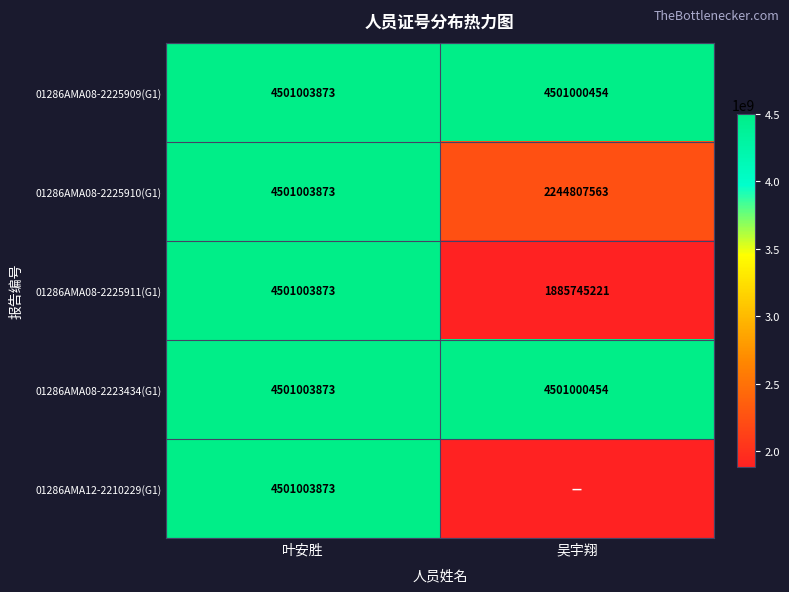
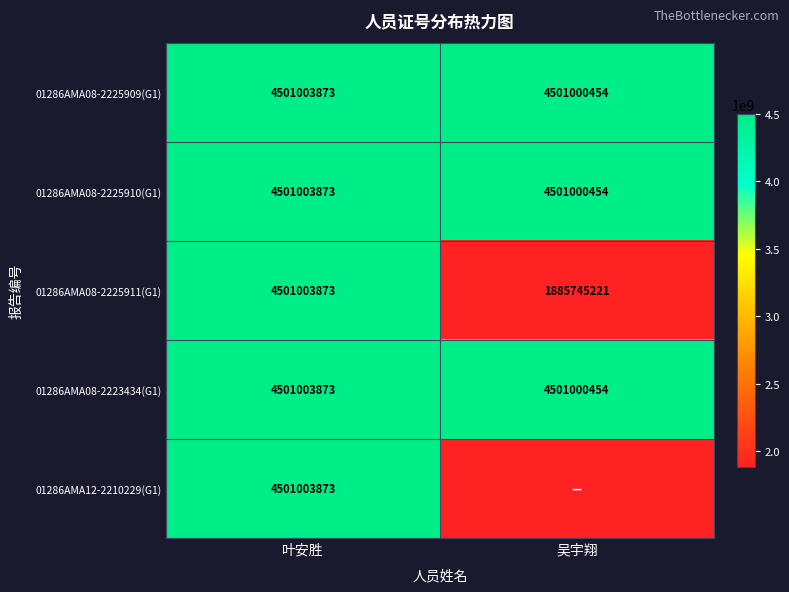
  {
    "01286AMA08-2225909(G1)": {
      "叶安胜": 4501003873,
      "吴宇翔": 4501000454
    },
    "01286AMA08-2225910(G1)": {
      "叶安胜": 4501003873,
-     "吴宇翔": 2244807563
+     "吴宇翔": 4501000454
    },
    "01286AMA08-2225911(G1)": {
      "叶安胜": 4501003873,
      "吴宇翔": 1885745221
    },
    "01286AMA08-2223434(G1)": {
      "叶安胜": 4501003873,
      "吴宇翔": 4501000454
    },
    "01286AMA12-2210229(G1)": {
      "叶安胜": 4501003873
    }
  }
